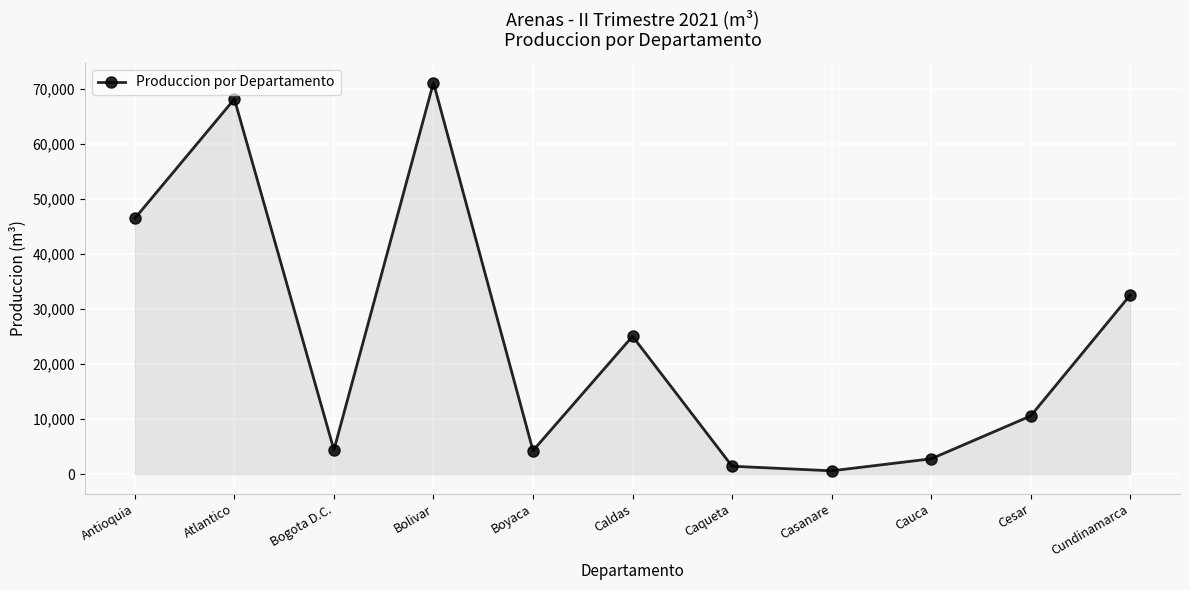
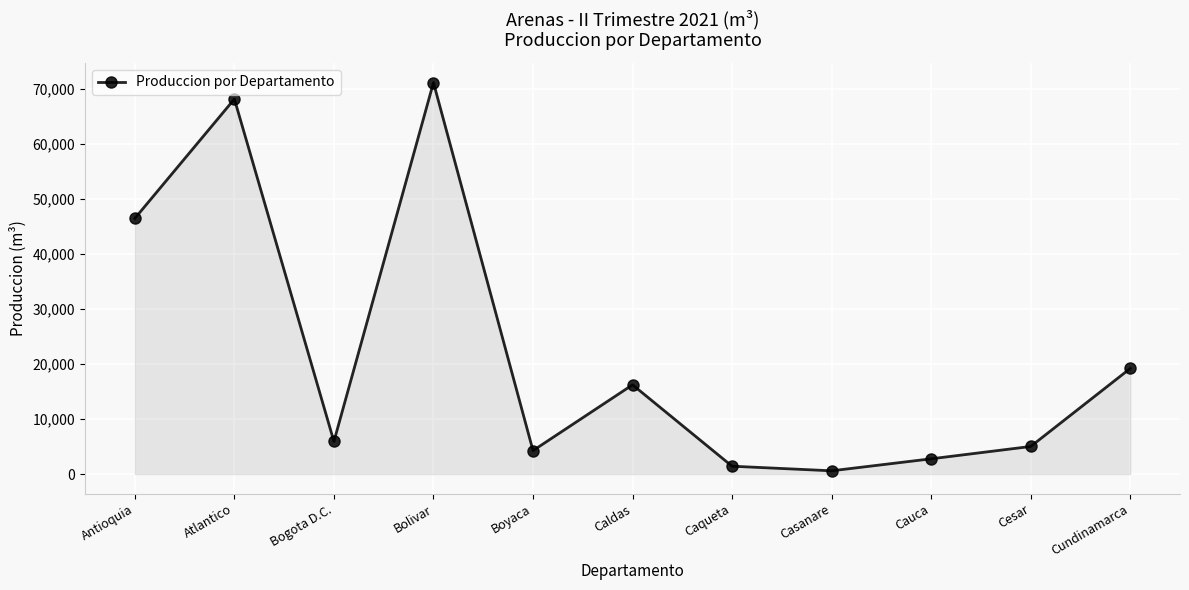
  {
    "Antioquia": "46,000",
    "Atlantico": "68,000",
-   "Bogota D.C.": "4,000",
+   "Bogota D.C.": "6,000",
    "Bolivar": "71,000",
    "Boyaca": "4,000",
-   "Caldas": "25,000",
+   "Caldas": "16,000",
    "Caqueta": "1,000",
    "Casanare": "1,000",
    "Cauca": "3,000",
-   "Cesar": "11,000",
-   "Cundinamarca": "33,000"
+   "Cesar": "5,000",
+   "Cundinamarca": "19,000"
  }
